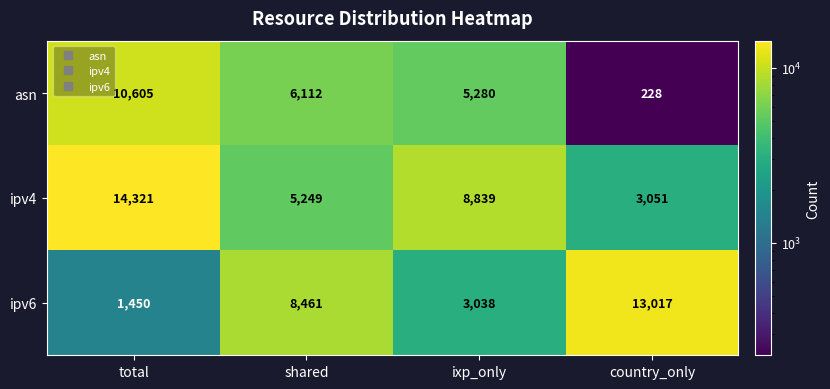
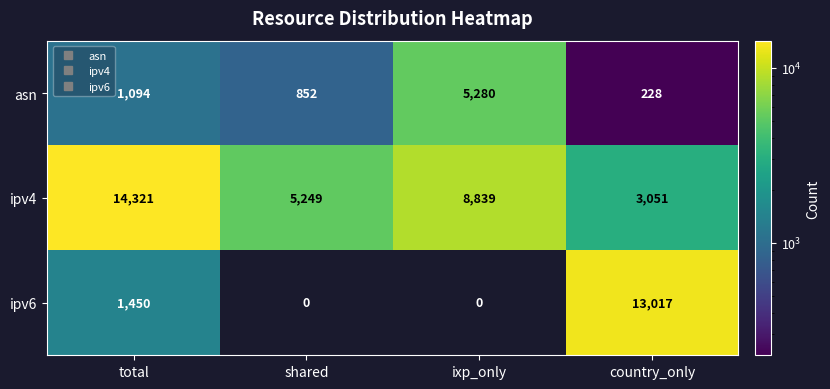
  {
    "asn": {
-     "total": "10,605",
-     "shared": "6,112",
+     "total": "1,094",
+     "shared": "852",
      "ixp_only": "5,280",
      "country_only": "228"
    },
    "ipv4": {
      "total": "14,321",
      "shared": "5,249",
      "ixp_only": "8,839",
      "country_only": "3,051"
    },
    "ipv6": {
      "total": "1,450",
-     "shared": "8,461",
-     "ixp_only": "3,038",
+     "shared": "0",
+     "ixp_only": "0",
      "country_only": "13,017"
    }
  }
